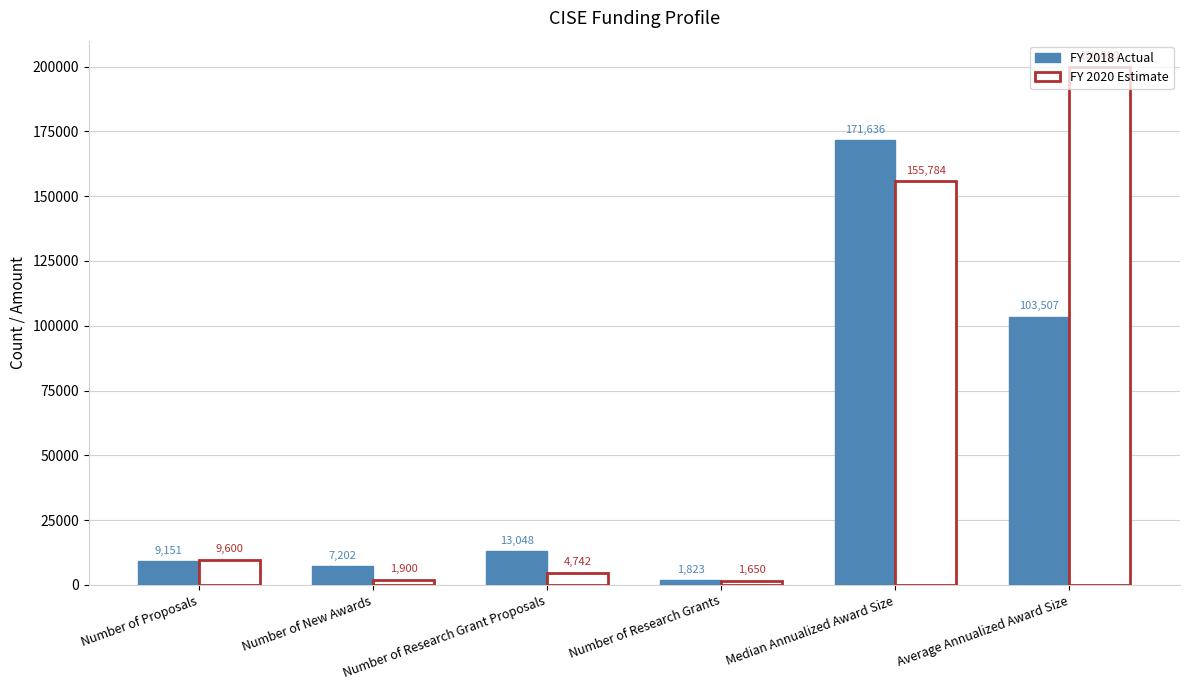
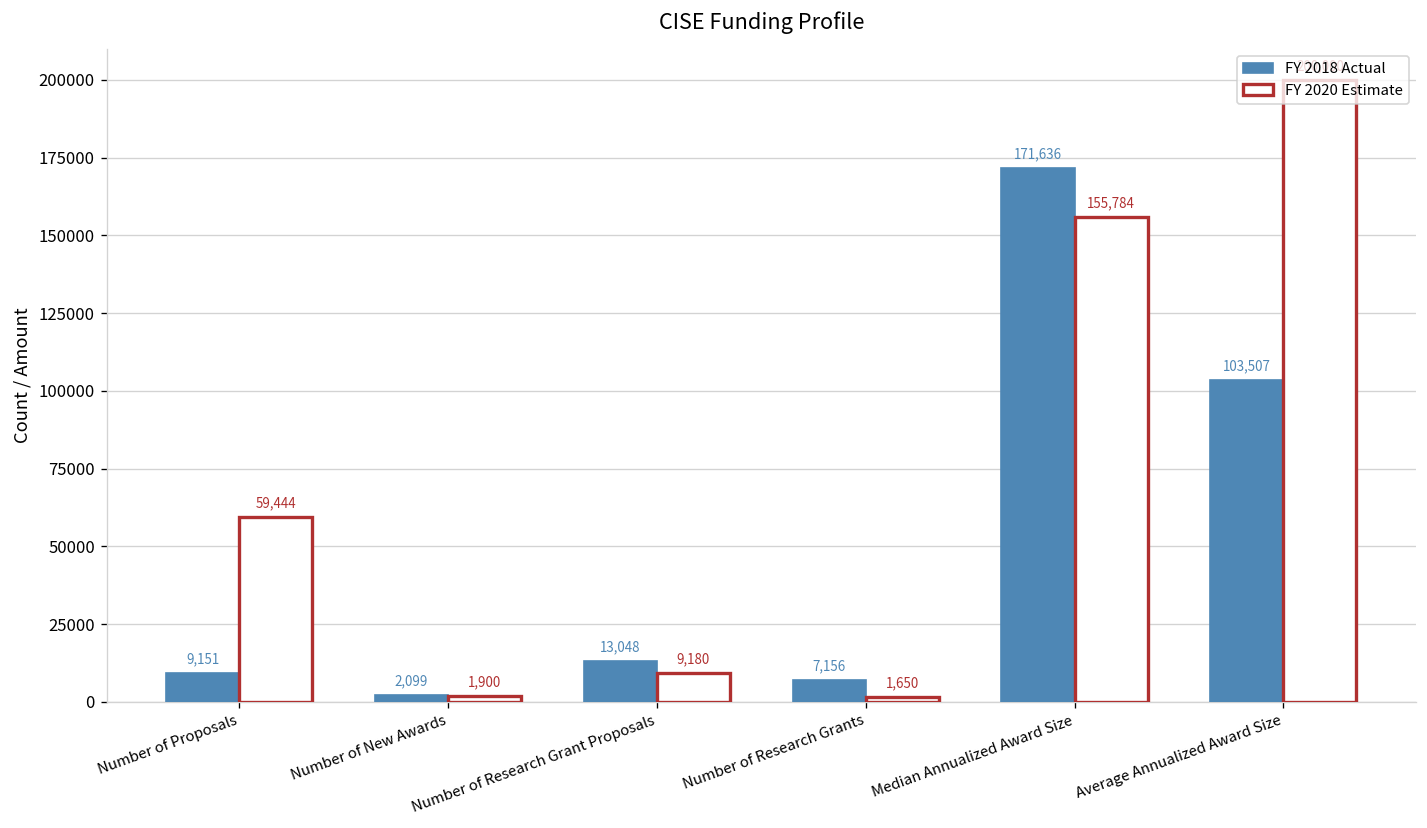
  {
    "FY 2018 Actual": {
      "Number of Proposals": "9,151",
-     "Number of New Awards": "7,202",
+     "Number of New Awards": "2,099",
      "Number of Research Grant Proposals": "13,048",
-     "Number of Research Grants": "1,823",
+     "Number of Research Grants": "7,156",
      "Median Annualized Award Size": "171,636",
      "Average Annualized Award Size": "103,507"
    },
    "FY 2020 Estimate": {
-     "Number of Proposals": "9,600",
+     "Number of Proposals": "59,444",
      "Number of New Awards": "1,900",
-     "Number of Research Grant Proposals": "4,742",
+     "Number of Research Grant Proposals": "9,180",
      "Number of Research Grants": "1,650",
      "Median Annualized Award Size": "155,784"
    }
  }
